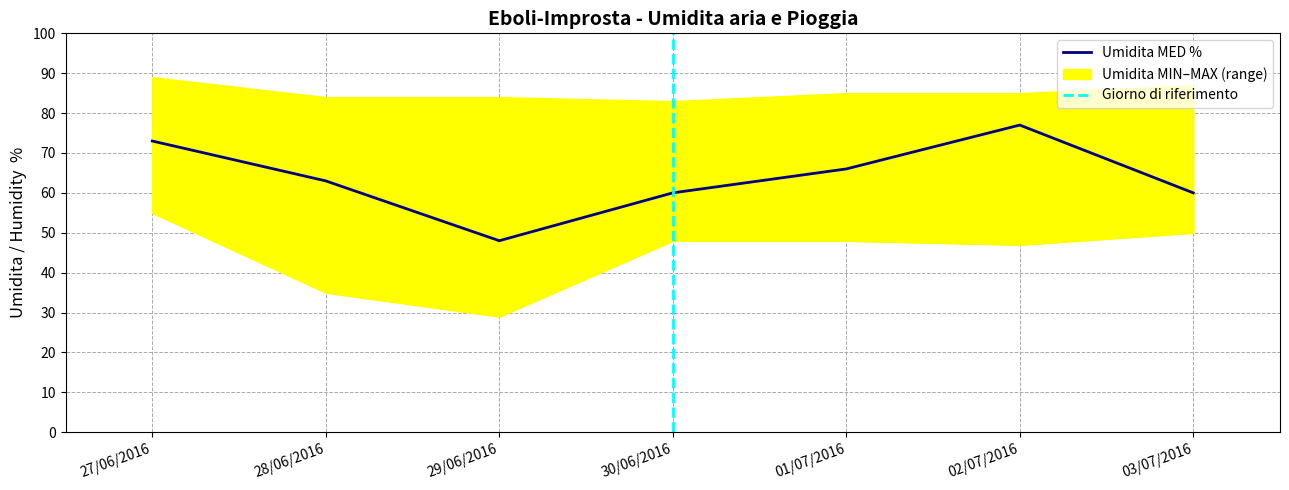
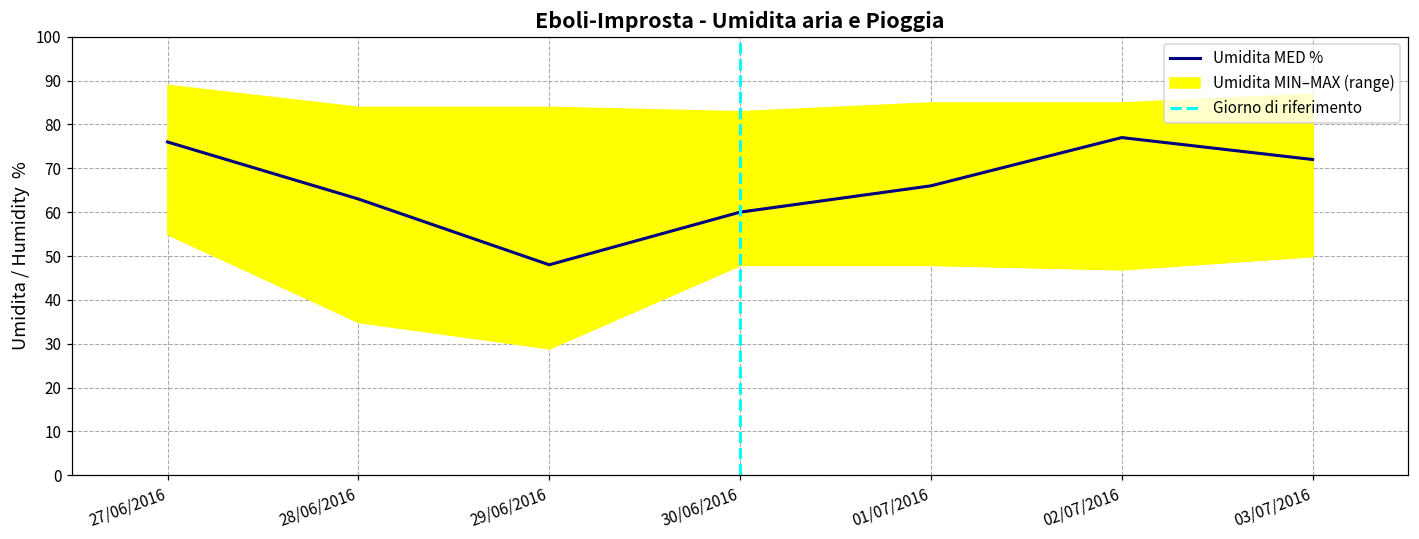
  {
    "Umidita MED %": {
-     "27/06/2016": 73,
+     "27/06/2016": 76,
      "28/06/2016": 63,
      "29/06/2016": 48,
      "30/06/2016": 60,
      "01/07/2016": 66,
      "02/07/2016": 77,
-     "03/07/2016": 60
+     "03/07/2016": 72
    }
  }
